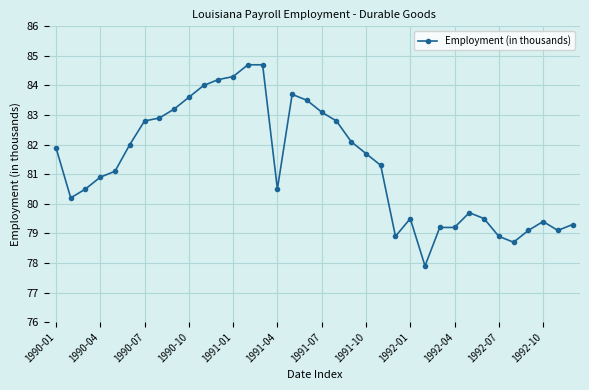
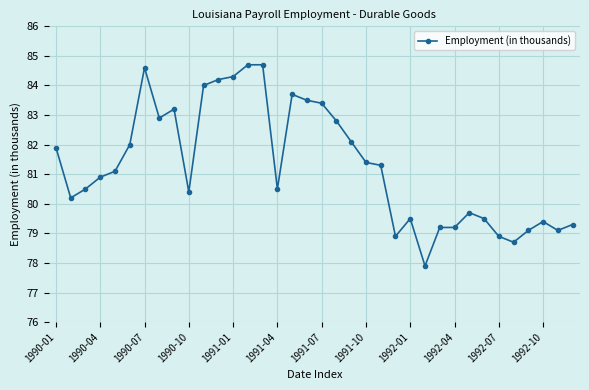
  {
    "1990-01": 81.9,
    "1990-04": 80.9,
-   "1990-07": 82.8,
-   "1990-10": 83.6,
+   "1990-07": 84.6,
+   "1990-10": 80.4,
    "1991-01": 84.3,
    "1991-04": 80.5,
-   "1991-07": 83.1,
-   "1991-10": 81.7,
+   "1991-07": 83.4,
+   "1991-10": 81.4,
    "1992-01": 79.5,
    "1992-04": 79.2,
    "1992-07": 78.9,
    "1992-10": 79.4
  }
